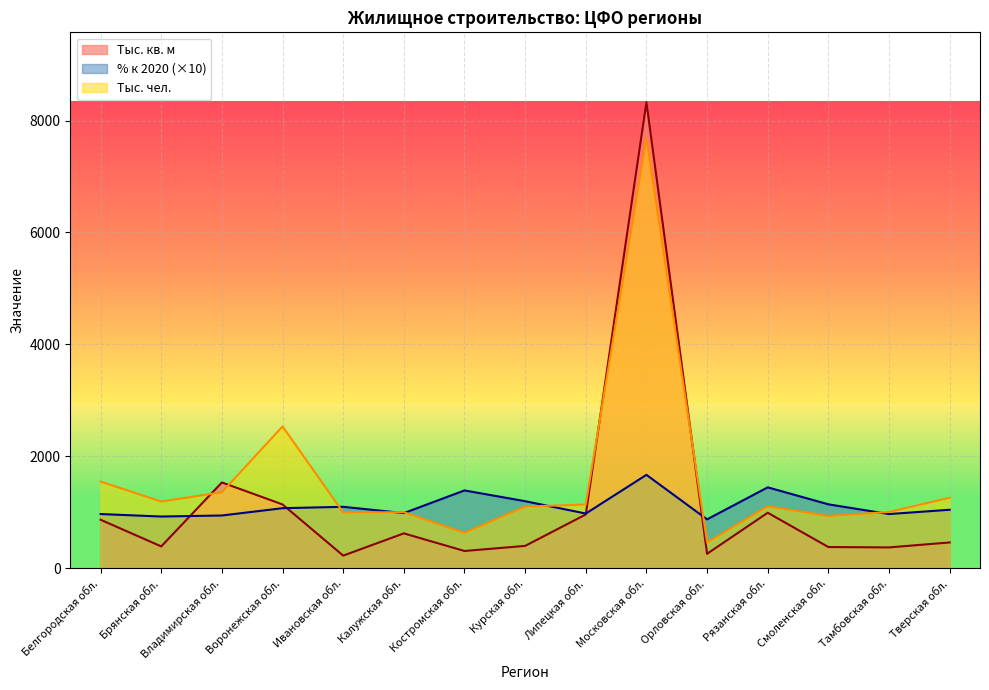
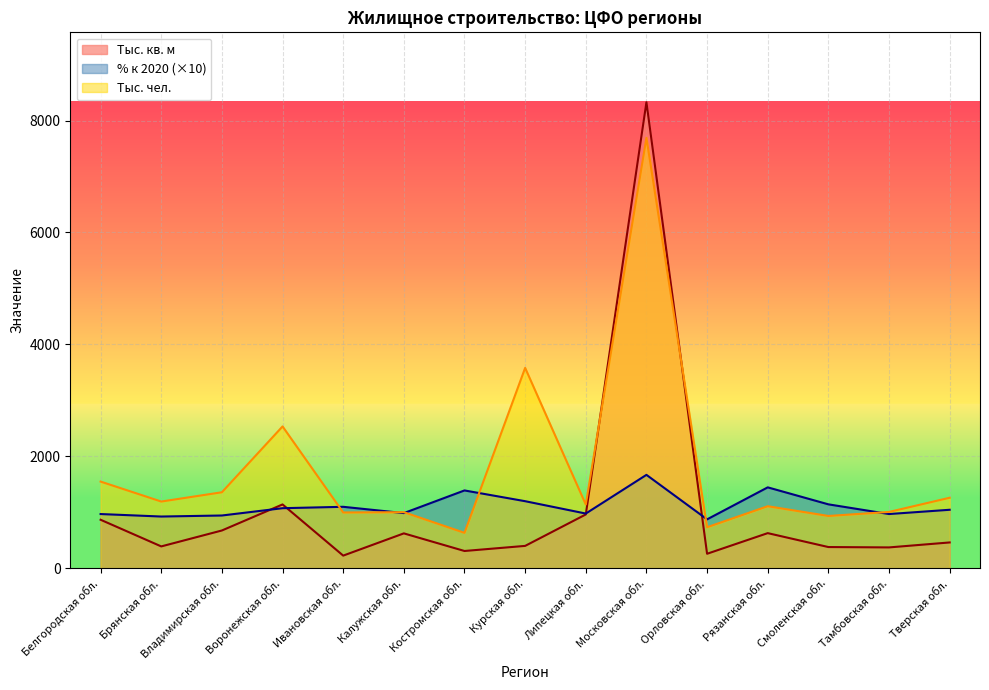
  {
    "Тыс. кв. м": {
      "Белгородская обл.": 900,
      "Брянская обл.": 400,
-     "Владимирская обл.": 1500,
+     "Владимирская обл.": 700,
      "Воронежская обл.": 1100,
      "Ивановская обл.": 200,
      "Калужская обл.": 600,
      "Костромская обл.": 300,
      "Курская обл.": 400,
      "Московская обл.": 8300,
      "Орловская обл.": 300,
-     "Рязанская обл.": 1000,
+     "Рязанская обл.": 600,
      "Смоленская обл.": 400,
      "Тамбовская обл.": 400,
      "Тверская обл.": 500
    },
    "% к 2020 (×10)": {
      "Белгородская обл.": 1000,
      "Брянская обл.": 900,
      "Владимирская обл.": 900,
      "Воронежская обл.": 1100,
      "Ивановская обл.": 1100,
      "Костромская обл.": 1400,
      "Курская обл.": 1200,
      "Московская обл.": 1700,
      "Орловская обл.": 900,
      "Рязанская обл.": 1400,
      "Смоленская обл.": 1100,
      "Тверская обл.": 1000
    },
    "Тыс. чел.": {
      "Белгородская обл.": 1500,
      "Брянская обл.": 1200,
      "Владимирская обл.": 1400,
      "Воронежская обл.": 2500,
      "Ивановская обл.": 1000,
      "Костромская обл.": 600,
-     "Курская обл.": 1100,
+     "Курская обл.": 3600,
      "Липецкая обл.": 1100,
      "Московская обл.": 7700,
-     "Орловская обл.": 500,
+     "Орловская обл.": 700,
      "Рязанская обл.": 1100,
      "Смоленская обл.": 900,
      "Тверская обл.": 1300
    }
  }
